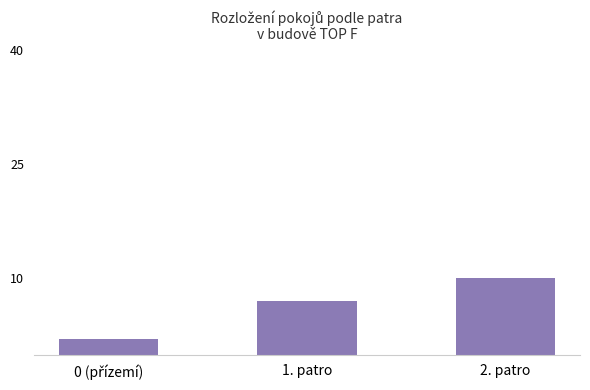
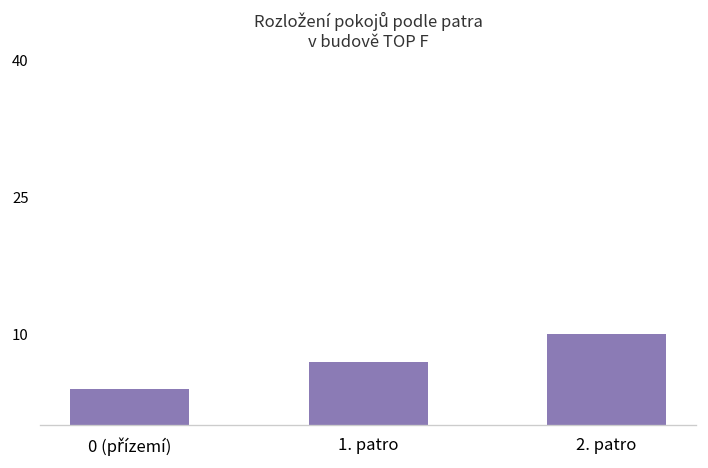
  {
-   "0 (přízemí)": 2,
+   "0 (přízemí)": 4,
    "1. patro": 7,
    "2. patro": 10
  }
